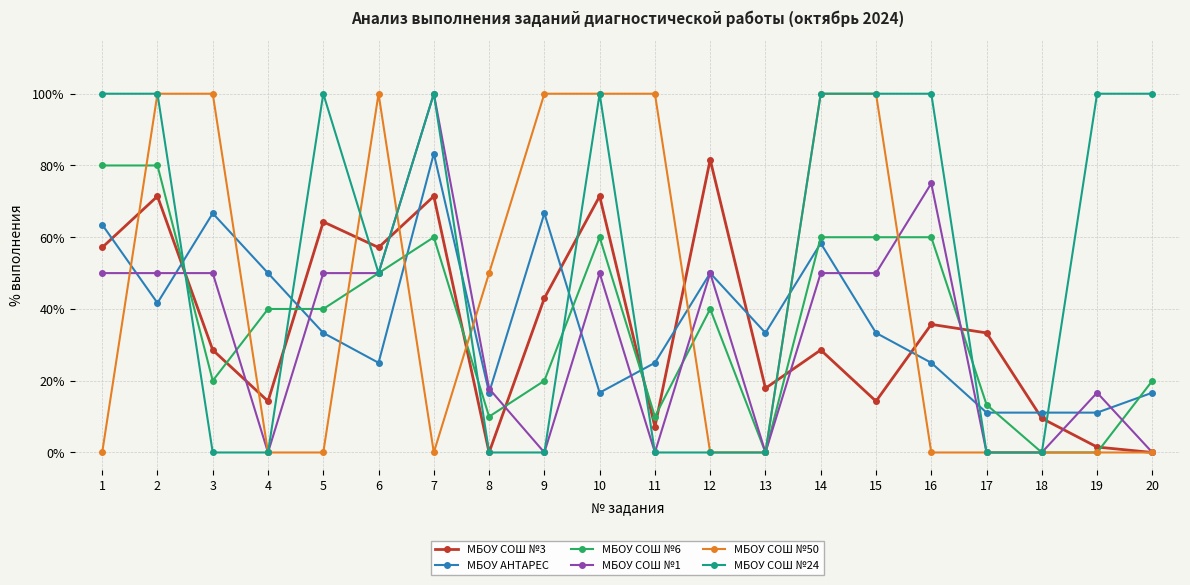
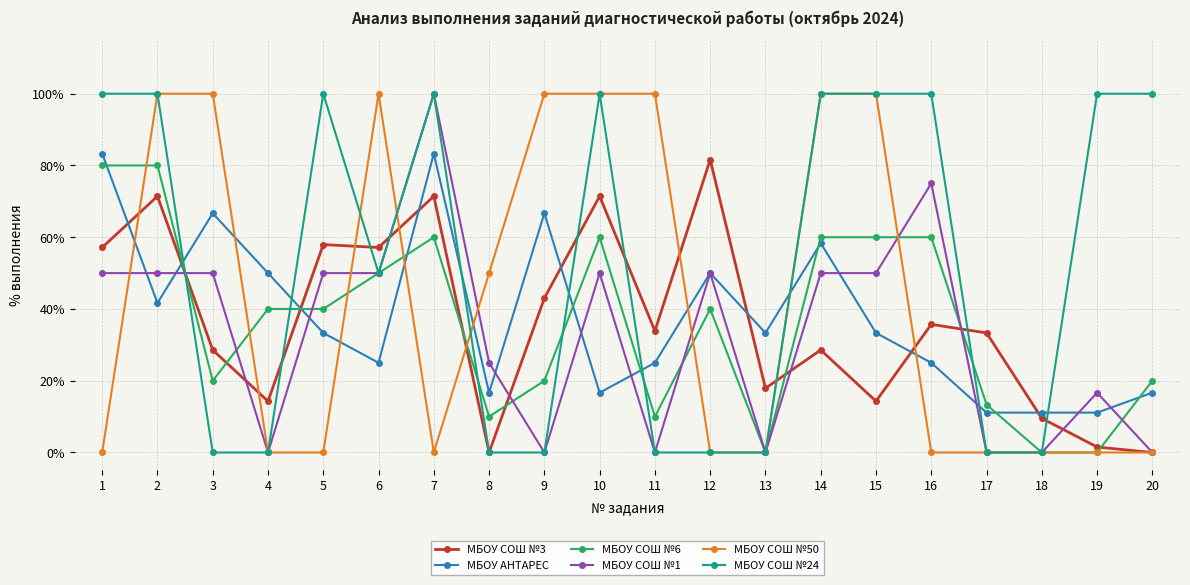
  {
    "МБОУ СОШ №3": {
      "1": "57%",
      "2": "71%",
      "3": "29%",
      "4": "14%",
-     "5": "64%",
+     "5": "58%",
      "6": "57%",
      "7": "71%",
      "9": "43%",
      "10": "71%",
-     "11": "7%",
+     "11": "34%",
      "12": "82%",
      "13": "18%",
      "14": "29%",
      "15": "14%",
      "16": "36%",
      "17": "33%",
      "18": "10%",
      "19": "2%"
    },
    "МБОУ АНТАРЕС": {
-     "1": "64%",
+     "1": "83%",
      "2": "42%",
      "3": "67%",
      "4": "50%",
      "5": "33%",
      "6": "25%",
      "7": "83%",
      "8": "17%",
      "9": "67%",
      "10": "17%",
      "11": "25%",
      "13": "33%",
      "14": "58%",
      "15": "33%",
      "16": "25%",
      "17": "11%",
      "18": "11%",
      "19": "11%",
      "20": "17%"
    },
    "МБОУ СОШ №1": {
      "1": "50%",
      "2": "50%",
      "3": "50%",
      "5": "50%",
-     "8": "18%",
+     "8": "25%",
      "10": "50%",
      "14": "50%",
      "15": "50%",
      "16": "75%",
      "19": "17%"
    },
    "МБОУ СОШ №50": {
      "1": "0%",
      "3": "100%",
      "5": "0%",
      "6": "100%",
      "7": "0%",
      "8": "50%",
      "9": "100%",
      "11": "100%",
      "16": "0%"
    }
  }
